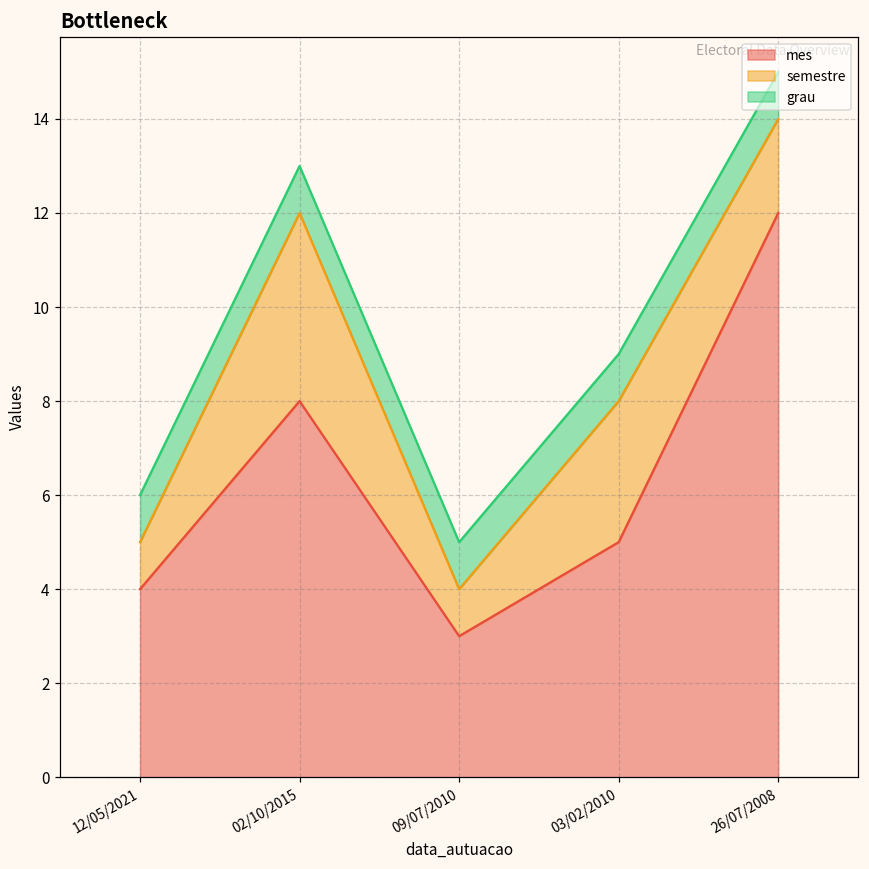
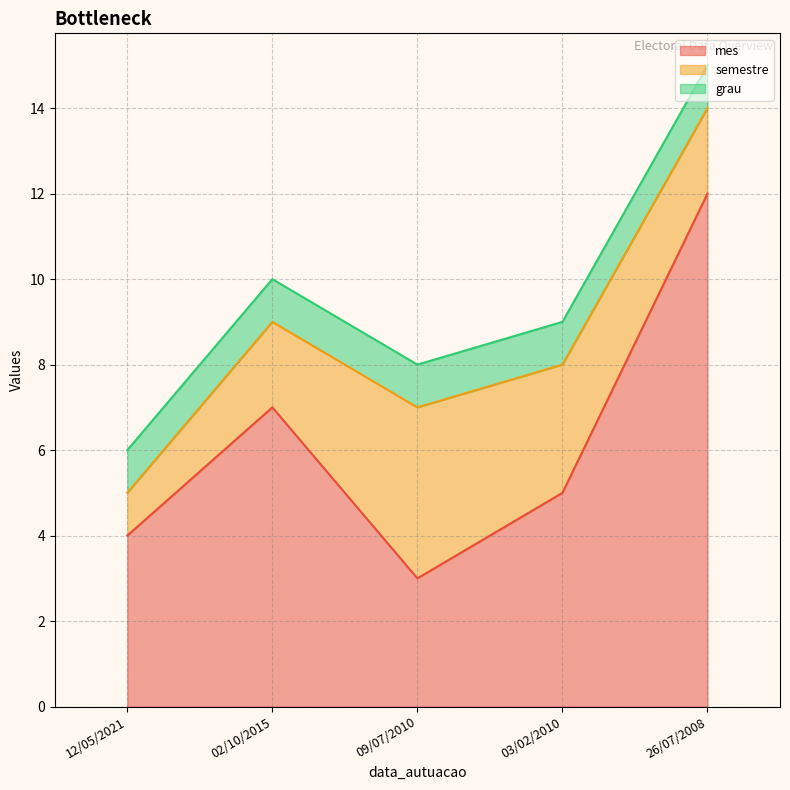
  {
    "mes": {
      "12/05/2021": 4,
-     "02/10/2015": 8,
+     "02/10/2015": 7,
      "09/07/2010": 3,
      "03/02/2010": 5,
      "26/07/2008": 12
    },
    "semestre": {
      "12/05/2021": 1,
-     "02/10/2015": 4,
-     "09/07/2010": 1,
+     "02/10/2015": 2,
+     "09/07/2010": 4,
      "03/02/2010": 3,
      "26/07/2008": 2
    },
    "grau": {
      "12/05/2021": 1,
      "02/10/2015": 1,
      "09/07/2010": 1,
      "03/02/2010": 1
    }
  }
